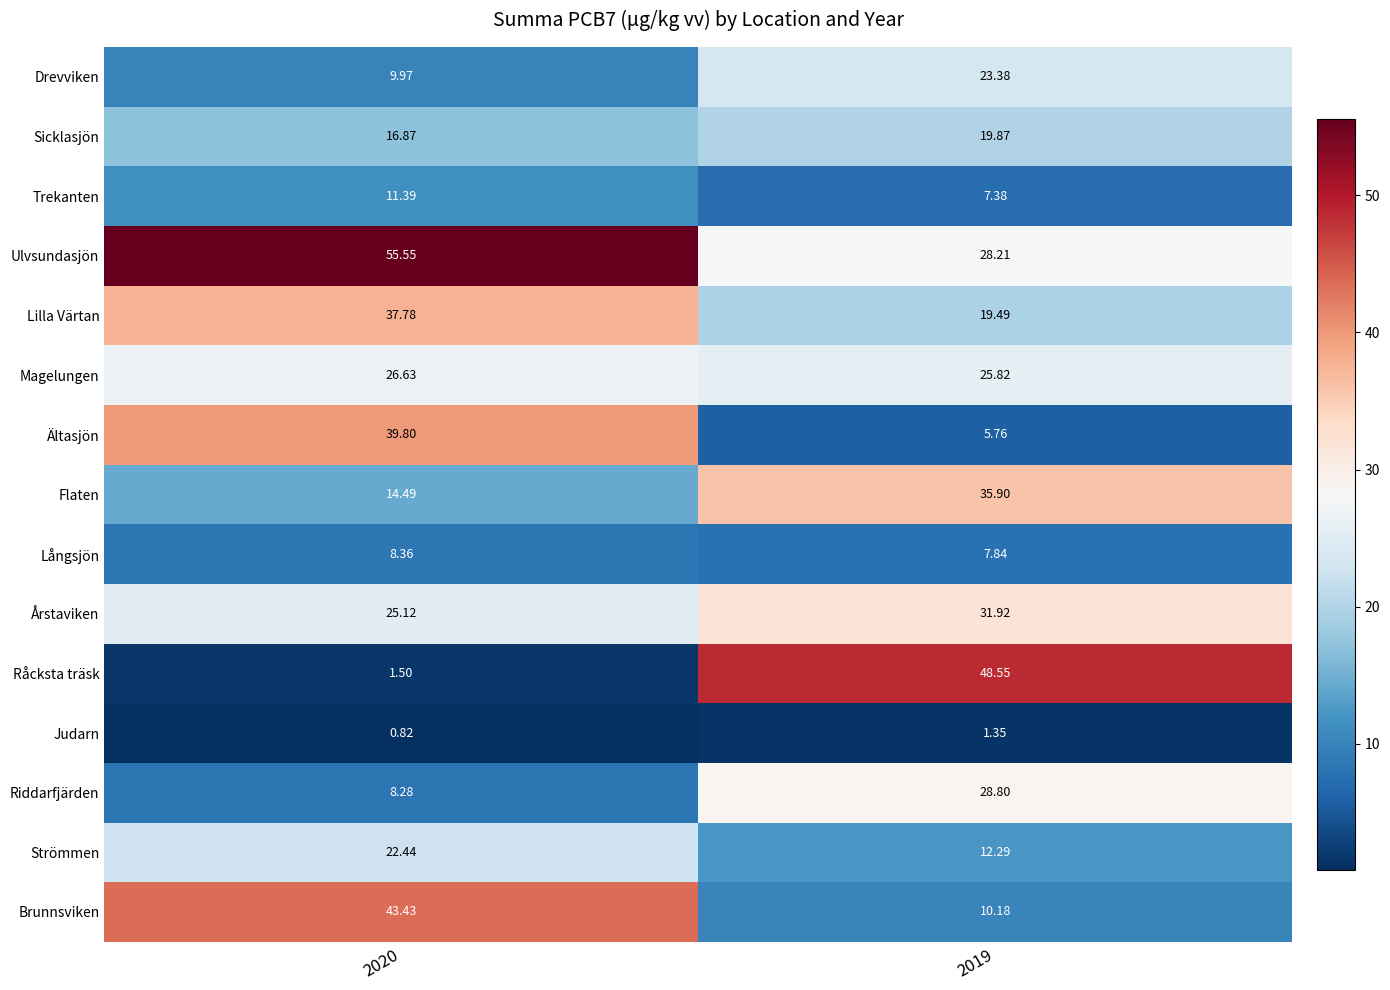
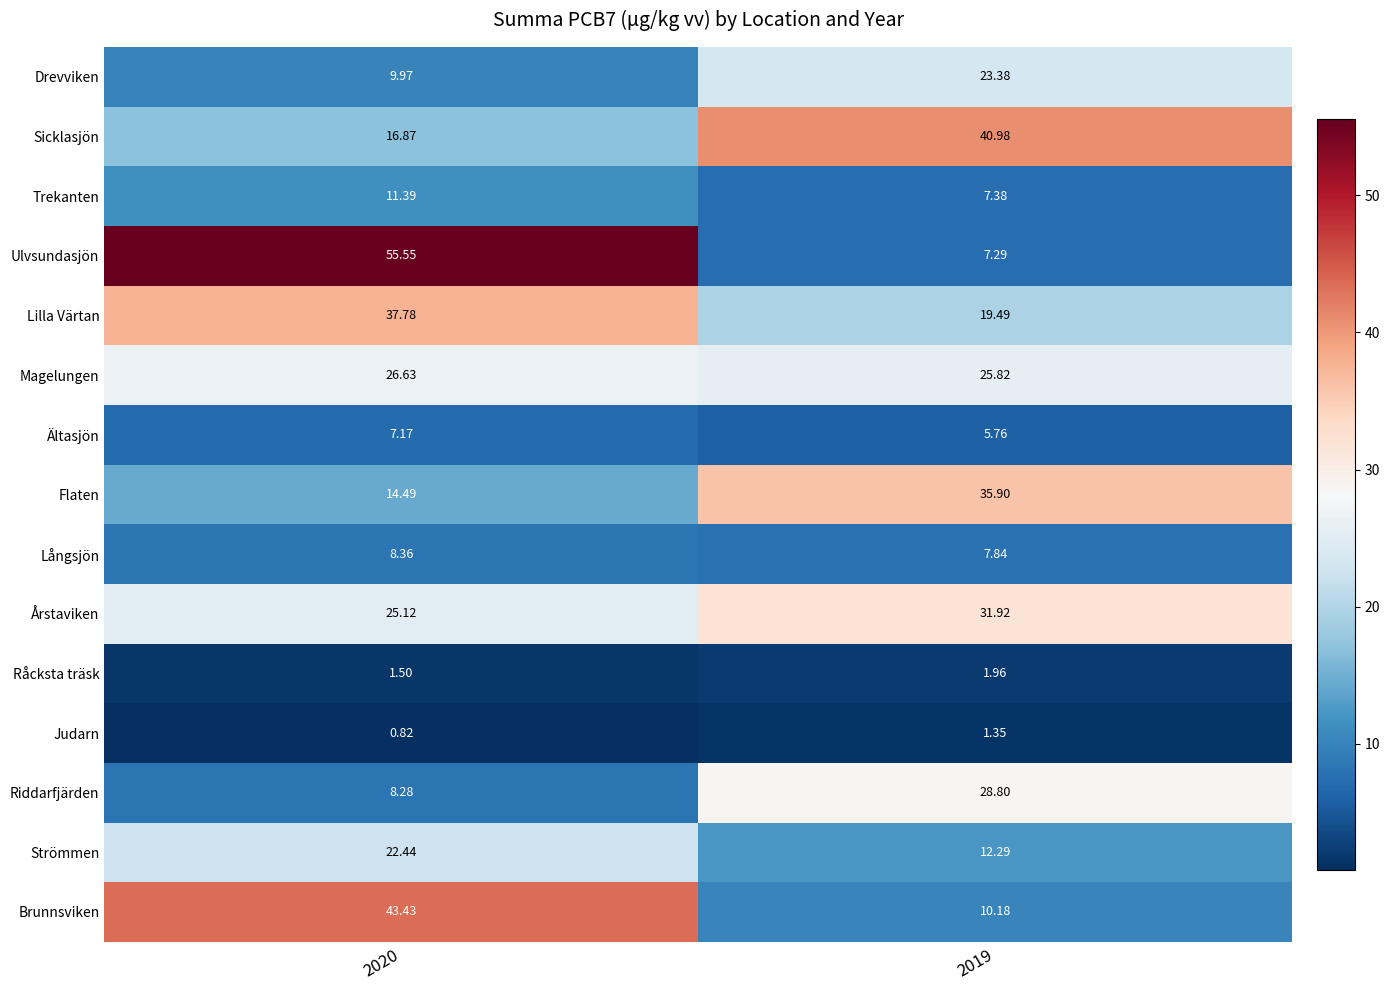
  {
    "Drevviken": {
      "2020": 9.97,
      "2019": 23.38
    },
    "Sicklasjön": {
      "2020": 16.87,
-     "2019": 19.87
+     "2019": 40.98
    },
    "Trekanten": {
      "2020": 11.39,
      "2019": 7.38
    },
    "Ulvsundasjön": {
      "2020": 55.55,
-     "2019": 28.21
+     "2019": 7.29
    },
    "Lilla Värtan": {
      "2020": 37.78,
      "2019": 19.49
    },
    "Magelungen": {
      "2020": 26.63,
      "2019": 25.82
    },
    "Ältasjön": {
-     "2020": 39.80,
+     "2020": 7.17,
      "2019": 5.76
    },
    "Flaten": {
      "2020": 14.49,
      "2019": 35.90
    },
    "Långsjön": {
      "2020": 8.36,
      "2019": 7.84
    },
    "Årstaviken": {
      "2020": 25.12,
      "2019": 31.92
    },
    "Råcksta träsk": {
      "2020": 1.50,
-     "2019": 48.55
+     "2019": 1.96
    },
    "Judarn": {
      "2020": 0.82,
      "2019": 1.35
    },
    "Riddarfjärden": {
      "2020": 8.28,
      "2019": 28.80
    },
    "Strömmen": {
      "2020": 22.44,
      "2019": 12.29
    },
    "Brunnsviken": {
      "2020": 43.43,
      "2019": 10.18
    }
  }
